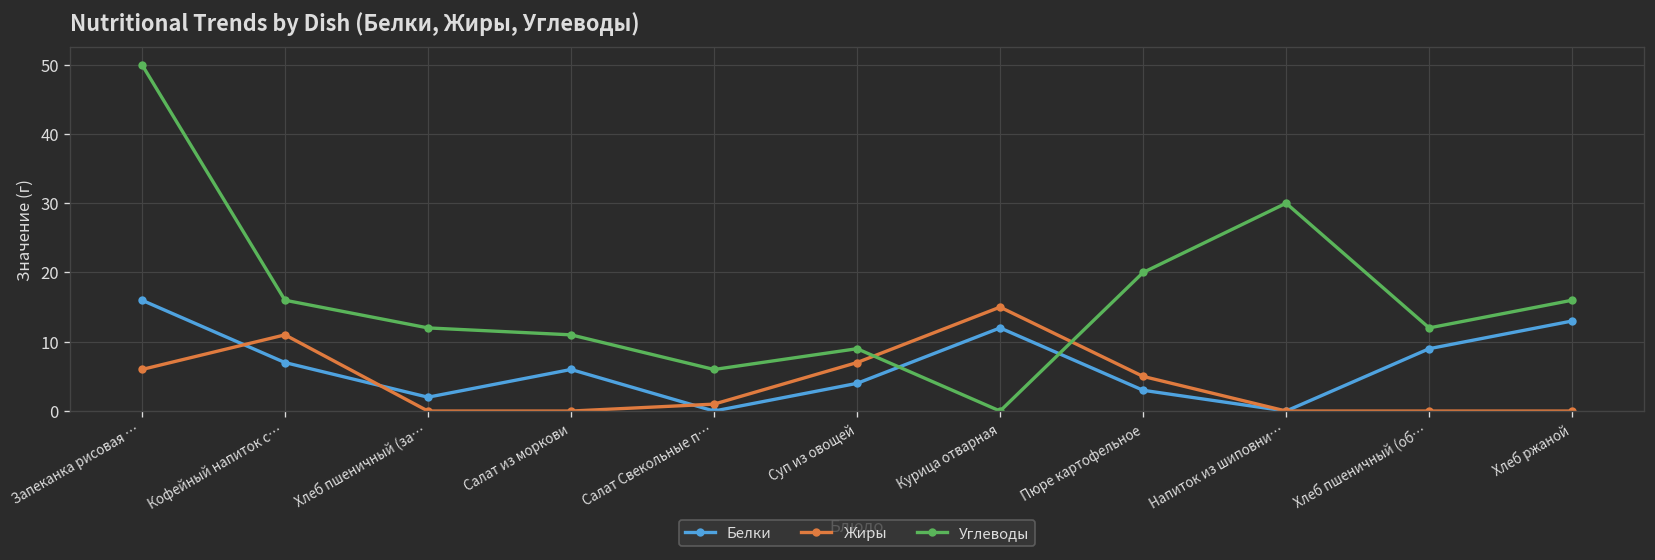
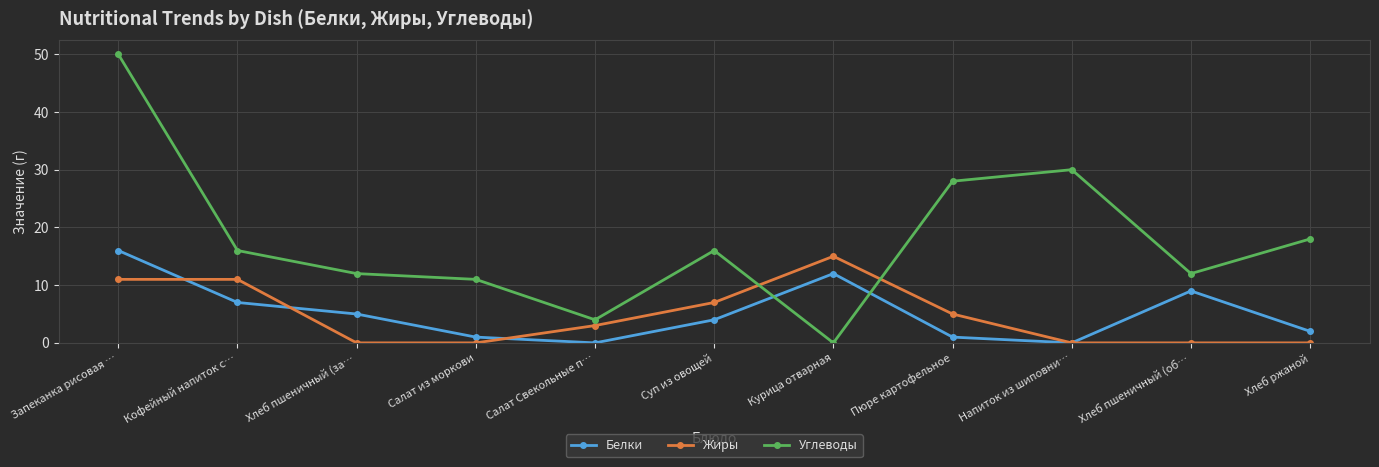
  {
    "Белки": {
      "Запеканка рисовая …": 16,
      "Кофейный напиток с…": 7,
-     "Хлеб пшеничный (за…": 2,
-     "Салат из моркови": 6,
+     "Хлеб пшеничный (за…": 5,
+     "Салат из моркови": 1,
      "Салат Свекольные п…": 0,
      "Суп из овощей": 4,
      "Курица отварная": 12,
-     "Пюре картофельное": 3,
+     "Пюре картофельное": 1,
      "Хлеб пшеничный (об…": 9,
-     "Хлеб ржаной": 13
+     "Хлеб ржаной": 2
    },
    "Жиры": {
-     "Запеканка рисовая …": 6,
+     "Запеканка рисовая …": 11,
      "Кофейный напиток с…": 11,
      "Хлеб пшеничный (за…": 0,
      "Салат из моркови": 0,
-     "Салат Свекольные п…": 1,
+     "Салат Свекольные п…": 3,
      "Суп из овощей": 7,
      "Курица отварная": 15,
      "Пюре картофельное": 5,
      "Хлеб пшеничный (об…": 0,
      "Хлеб ржаной": 0
    },
    "Углеводы": {
      "Запеканка рисовая …": 50,
      "Кофейный напиток с…": 16,
      "Хлеб пшеничный (за…": 12,
      "Салат из моркови": 11,
-     "Салат Свекольные п…": 6,
-     "Суп из овощей": 9,
+     "Салат Свекольные п…": 4,
+     "Суп из овощей": 16,
      "Курица отварная": 0,
-     "Пюре картофельное": 20,
+     "Пюре картофельное": 28,
      "Напиток из шиповни…": 30,
      "Хлеб пшеничный (об…": 12,
-     "Хлеб ржаной": 16
+     "Хлеб ржаной": 18
    }
  }
